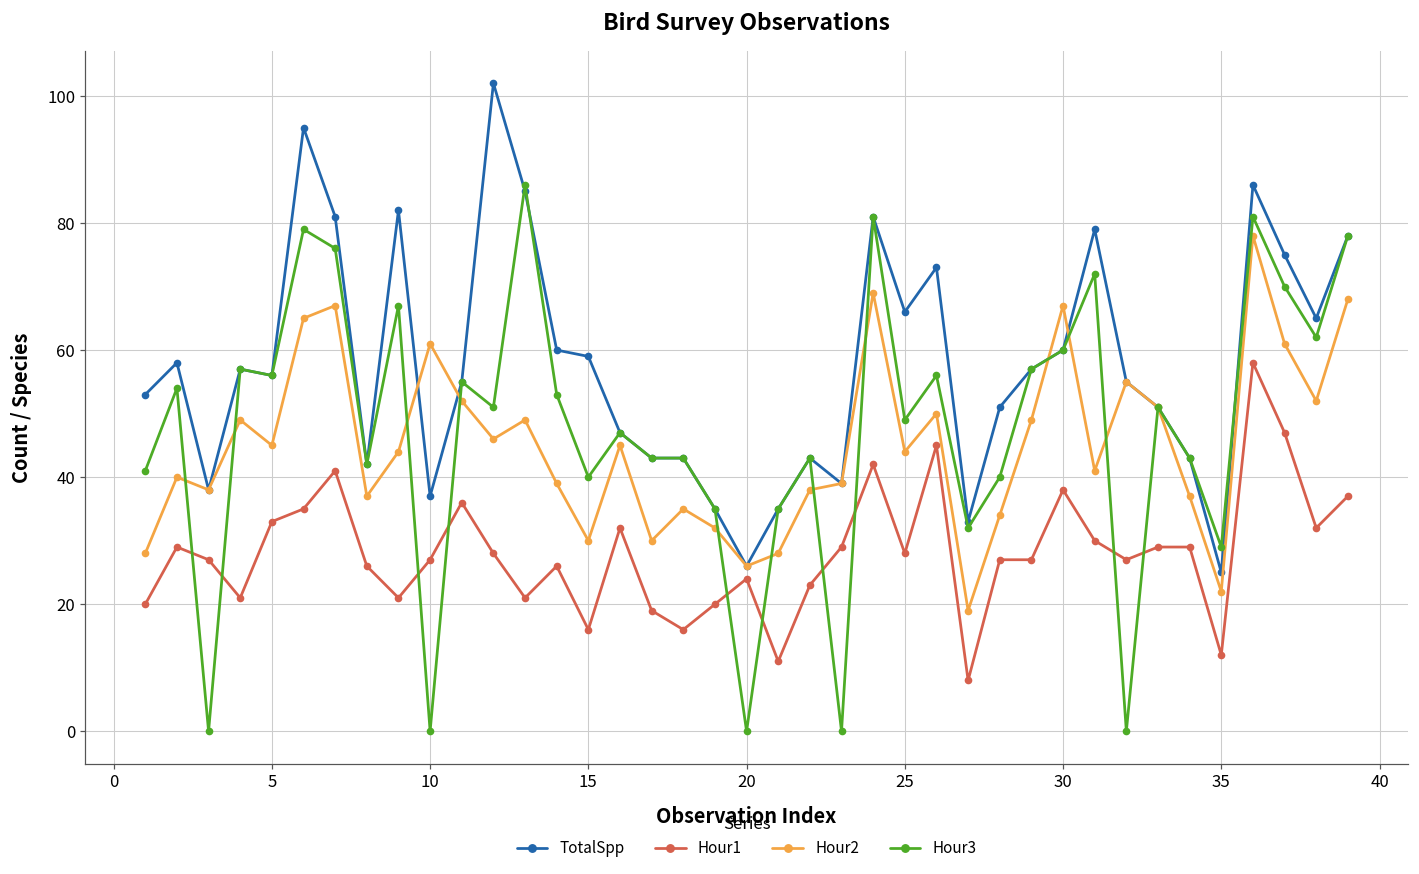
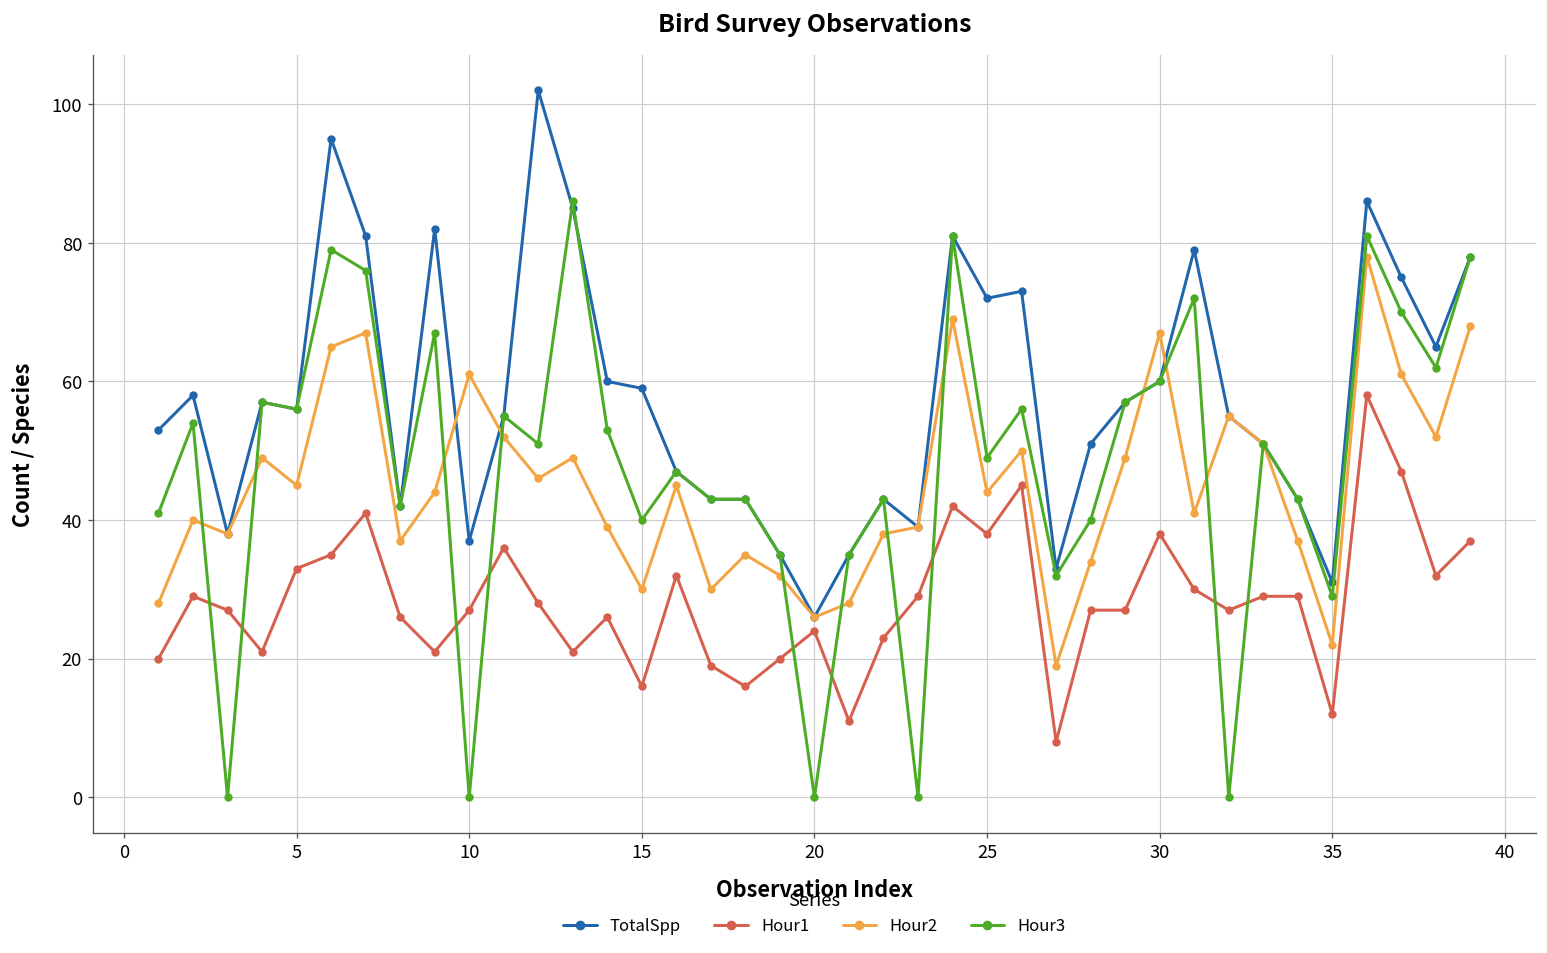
  {
    "TotalSpp": {
      "10": 37,
      "15": 59,
-     "25": 66,
-     "35": 25
+     "25": 72,
+     "35": 31
    },
    "Hour1": {
      "5": 33,
      "10": 27,
      "15": 16,
      "20": 24,
-     "25": 28,
+     "25": 38,
      "30": 38,
      "35": 12
    },
    "Hour2": {
      "5": 45,
      "10": 61,
      "15": 30,
      "25": 44,
      "30": 67,
      "35": 22
    },
    "Hour3": {
      "10": 0,
      "15": 40,
      "20": 0,
      "25": 49,
      "35": 29
    }
  }
